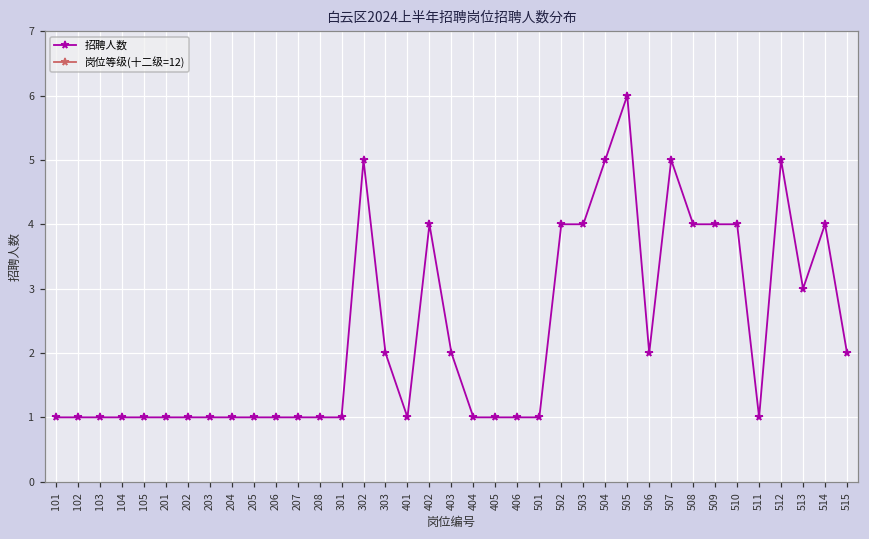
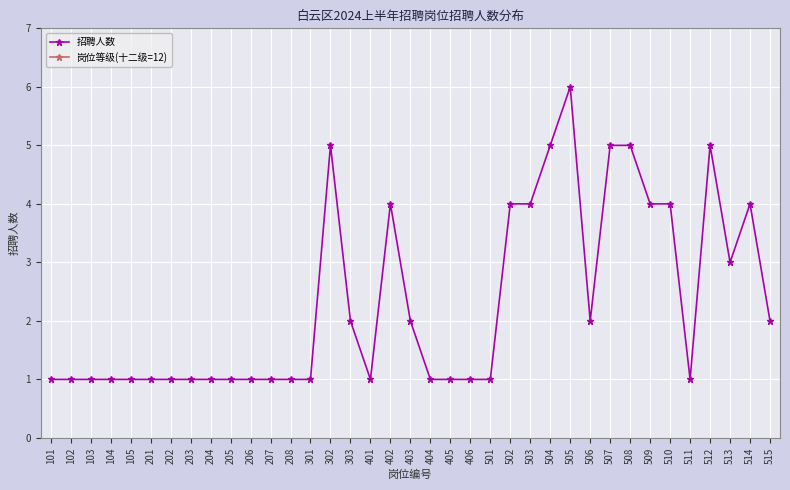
  {
    "招聘人数": {
      "101": 1,
      "102": 1,
      "103": 1,
      "104": 1,
      "105": 1,
      "201": 1,
      "202": 1,
      "203": 1,
      "204": 1,
      "205": 1,
      "206": 1,
      "207": 1,
      "208": 1,
      "301": 1,
      "302": 5,
      "303": 2,
      "401": 1,
      "402": 4,
      "403": 2,
      "404": 1,
      "405": 1,
      "406": 1,
      "501": 1,
      "502": 4,
      "503": 4,
      "504": 5,
      "505": 6,
      "506": 2,
      "507": 5,
-     "508": 4,
+     "508": 5,
      "509": 4,
      "510": 4,
      "511": 1,
      "512": 5,
      "513": 3,
      "514": 4,
      "515": 2
    }
  }
